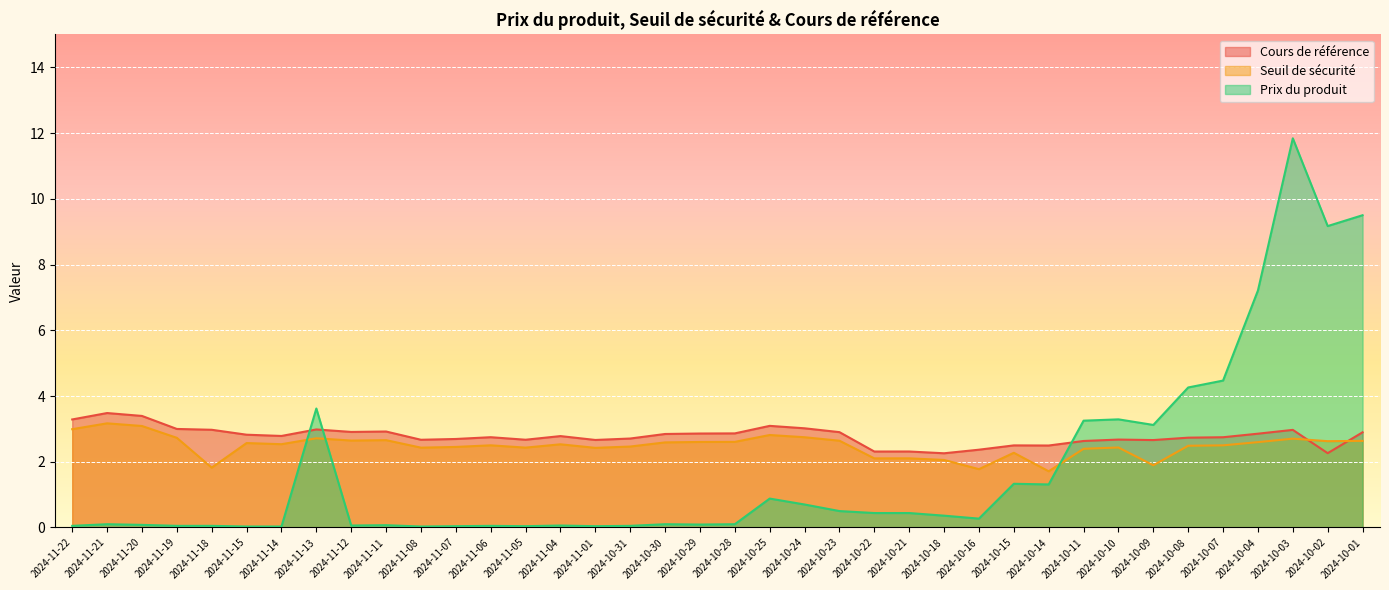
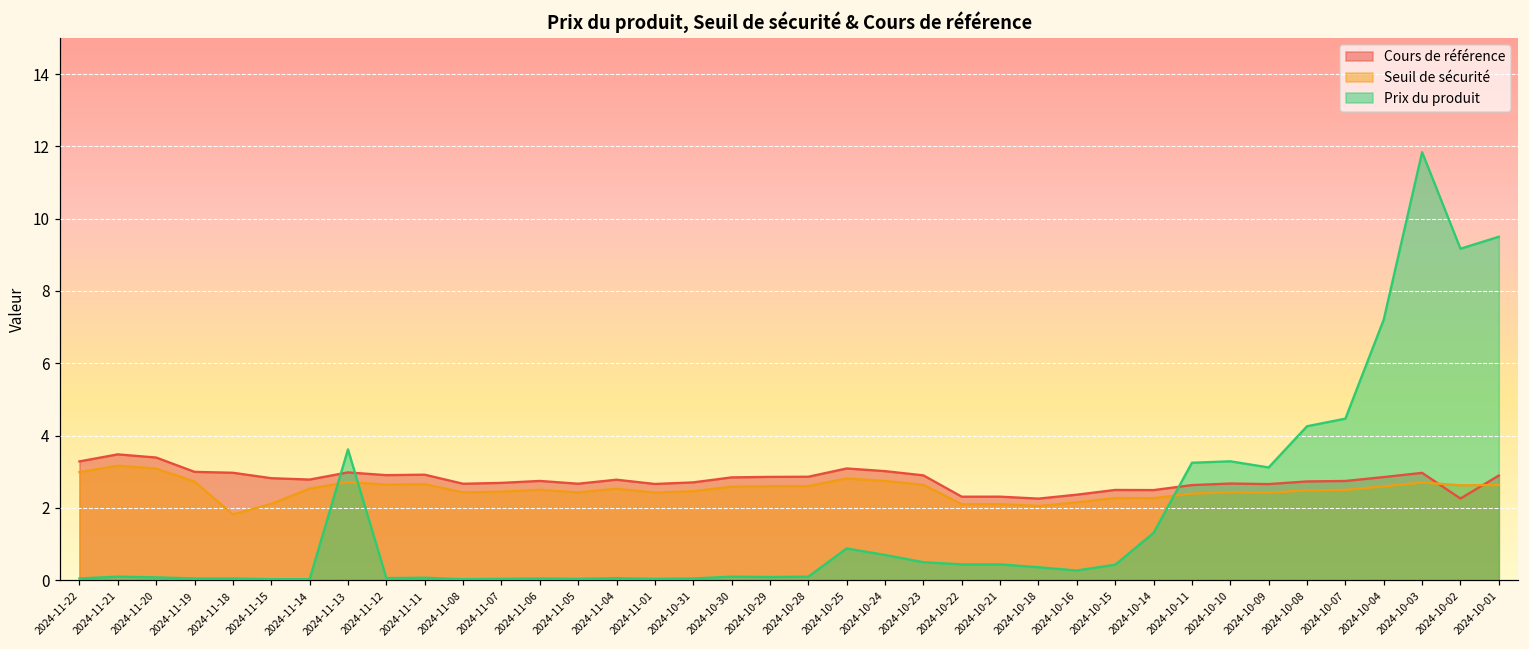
  {
    "Cours de référence": {
      "2024-11-22": 3.3,
      "2024-11-21": 3.5,
      "2024-11-20": 3.4,
      "2024-11-19": 3.0,
      "2024-11-18": 3.0,
      "2024-11-15": 2.8,
      "2024-11-14": 2.8,
      "2024-11-13": 3.0,
      "2024-11-12": 2.9,
      "2024-11-11": 2.9,
      "2024-11-08": 2.7,
      "2024-11-07": 2.7,
      "2024-11-06": 2.7,
      "2024-11-05": 2.7,
      "2024-11-04": 2.8,
      "2024-11-01": 2.7,
      "2024-10-31": 2.7,
      "2024-10-30": 2.8,
      "2024-10-29": 2.9,
      "2024-10-28": 2.9,
      "2024-10-25": 3.1,
      "2024-10-24": 3.0,
      "2024-10-23": 2.9,
      "2024-10-22": 2.3,
      "2024-10-21": 2.3,
      "2024-10-18": 2.3,
      "2024-10-16": 2.4,
      "2024-10-15": 2.5,
      "2024-10-14": 2.5,
      "2024-10-11": 2.6,
      "2024-10-10": 2.7,
      "2024-10-09": 2.7,
      "2024-10-08": 2.7,
      "2024-10-07": 2.7,
      "2024-10-04": 2.9,
      "2024-10-03": 3.0,
      "2024-10-02": 2.3,
      "2024-10-01": 2.9
    },
    "Seuil de sécurité": {
      "2024-11-22": 3.0,
      "2024-11-21": 3.2,
      "2024-11-20": 3.1,
      "2024-11-19": 2.7,
      "2024-11-18": 1.8,
-     "2024-11-15": 2.6,
+     "2024-11-15": 2.1,
      "2024-11-14": 2.5,
      "2024-11-13": 2.7,
      "2024-11-12": 2.6,
      "2024-11-11": 2.7,
      "2024-11-08": 2.4,
      "2024-11-07": 2.5,
      "2024-11-06": 2.5,
      "2024-11-05": 2.4,
      "2024-11-04": 2.5,
      "2024-11-01": 2.4,
      "2024-10-31": 2.5,
      "2024-10-30": 2.6,
      "2024-10-29": 2.6,
      "2024-10-28": 2.6,
      "2024-10-25": 2.8,
      "2024-10-24": 2.7,
      "2024-10-23": 2.6,
      "2024-10-22": 2.1,
      "2024-10-21": 2.1,
      "2024-10-18": 2.1,
-     "2024-10-16": 1.8,
+     "2024-10-16": 2.2,
      "2024-10-15": 2.3,
-     "2024-10-14": 1.7,
+     "2024-10-14": 2.3,
      "2024-10-11": 2.4,
      "2024-10-10": 2.4,
-     "2024-10-09": 1.9,
+     "2024-10-09": 2.4,
      "2024-10-08": 2.5,
      "2024-10-07": 2.5,
      "2024-10-04": 2.6,
      "2024-10-03": 2.7,
      "2024-10-02": 2.6,
      "2024-10-01": 2.6
    },
    "Prix du produit": {
      "2024-11-22": 0.1,
      "2024-11-21": 0.1,
      "2024-11-20": 0.1,
      "2024-11-19": 0.1,
      "2024-11-18": 0.1,
      "2024-11-15": 0.0,
      "2024-11-14": 0.0,
      "2024-11-13": 3.6,
      "2024-11-12": 0.1,
      "2024-11-11": 0.1,
      "2024-11-08": 0.0,
      "2024-11-07": 0.0,
      "2024-11-06": 0.1,
      "2024-11-05": 0.0,
      "2024-11-04": 0.1,
      "2024-11-01": 0.0,
      "2024-10-31": 0.1,
      "2024-10-30": 0.1,
      "2024-10-29": 0.1,
      "2024-10-28": 0.1,
      "2024-10-25": 0.9,
      "2024-10-24": 0.7,
      "2024-10-23": 0.5,
      "2024-10-22": 0.4,
      "2024-10-21": 0.4,
      "2024-10-18": 0.4,
      "2024-10-16": 0.3,
-     "2024-10-15": 1.3,
+     "2024-10-15": 0.4,
      "2024-10-14": 1.3,
      "2024-10-11": 3.3,
      "2024-10-10": 3.3,
      "2024-10-09": 3.1,
      "2024-10-08": 4.3,
      "2024-10-07": 4.5,
      "2024-10-04": 7.2,
      "2024-10-03": 11.8,
      "2024-10-02": 9.2,
      "2024-10-01": 9.5
    }
  }
